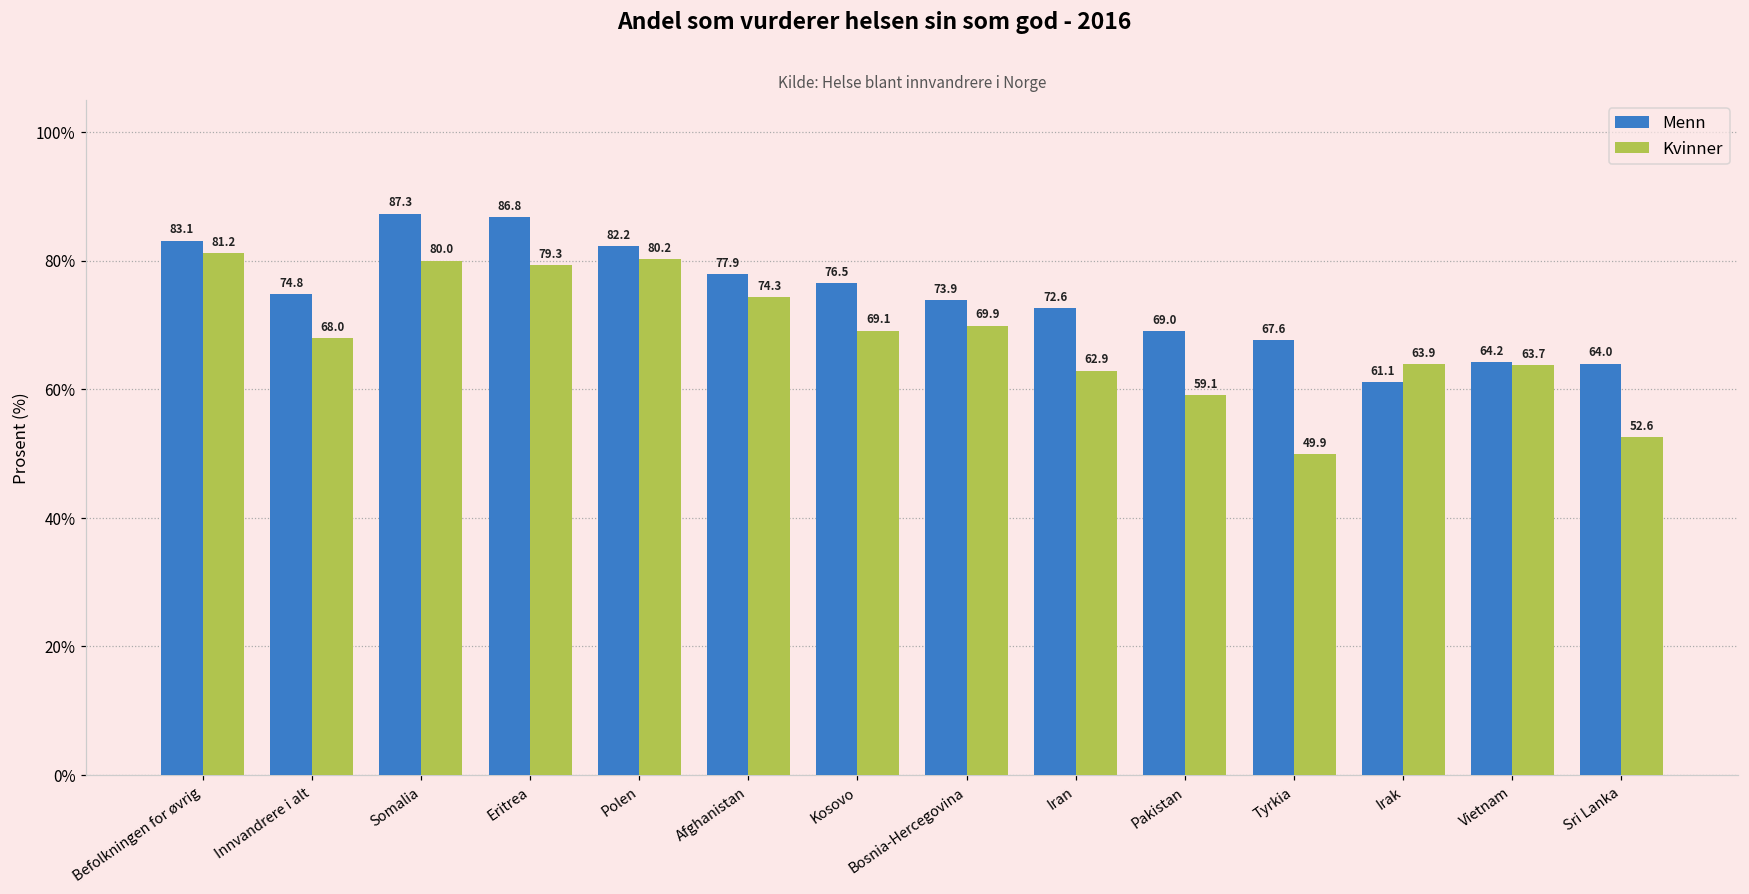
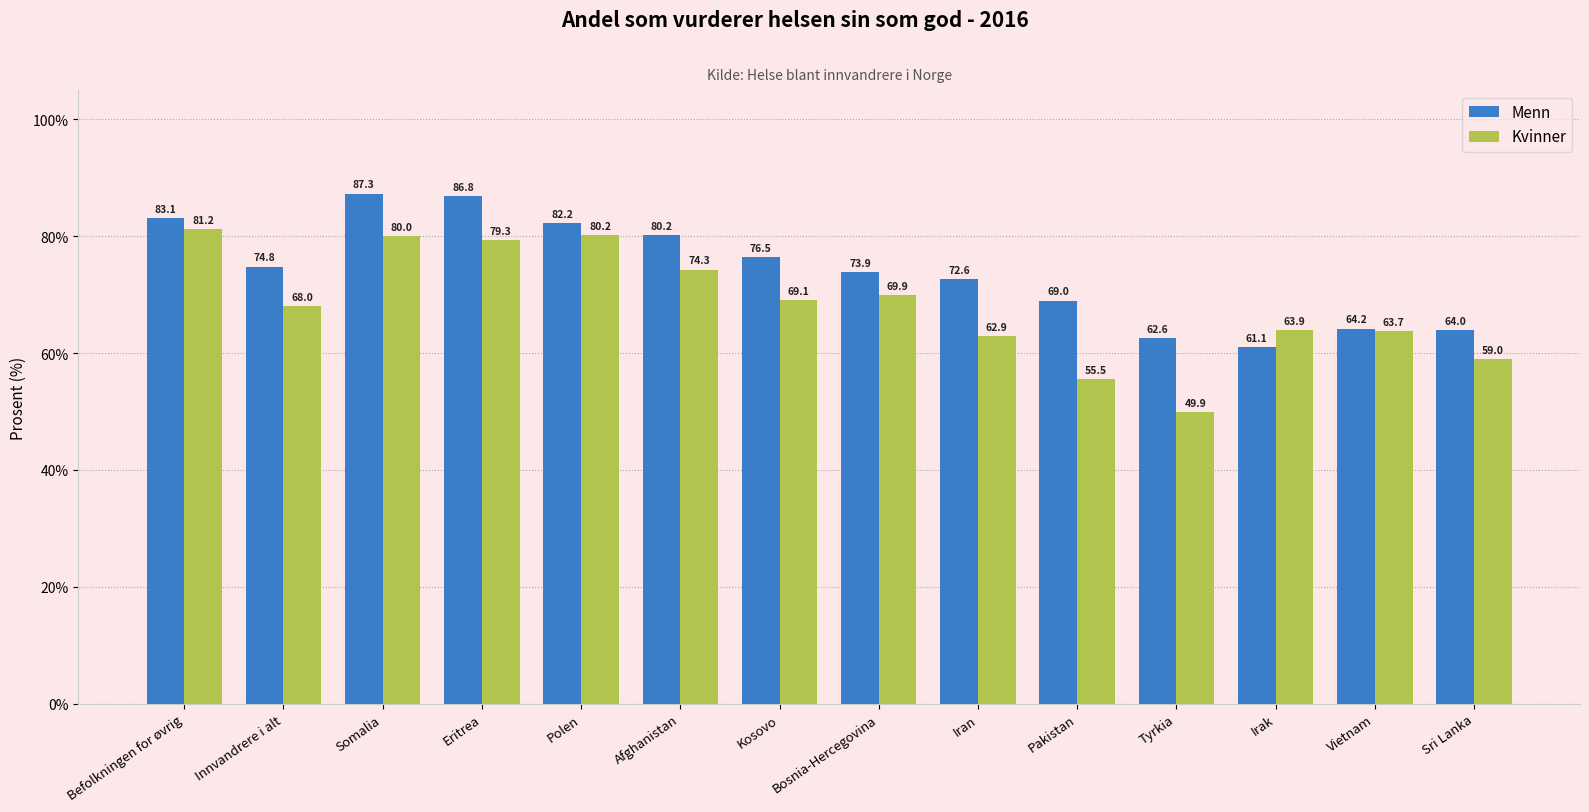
  {
    "Menn": {
      "Befolkningen for øvrig": 83.1,
      "Innvandrere i alt": 74.8,
      "Somalia": 87.3,
      "Eritrea": 86.8,
      "Polen": 82.2,
-     "Afghanistan": 77.9,
+     "Afghanistan": 80.2,
      "Kosovo": 76.5,
      "Bosnia-Hercegovina": 73.9,
      "Iran": 72.6,
      "Pakistan": 69.0,
-     "Tyrkia": 67.6,
+     "Tyrkia": 62.6,
      "Irak": 61.1,
      "Vietnam": 64.2,
      "Sri Lanka": 64.0
    },
    "Kvinner": {
      "Befolkningen for øvrig": 81.2,
      "Innvandrere i alt": 68.0,
      "Somalia": 80.0,
      "Eritrea": 79.3,
      "Polen": 80.2,
      "Afghanistan": 74.3,
      "Kosovo": 69.1,
      "Bosnia-Hercegovina": 69.9,
      "Iran": 62.9,
-     "Pakistan": 59.1,
+     "Pakistan": 55.5,
      "Tyrkia": 49.9,
      "Irak": 63.9,
      "Vietnam": 63.7,
-     "Sri Lanka": 52.6
+     "Sri Lanka": 59.0
    }
  }
